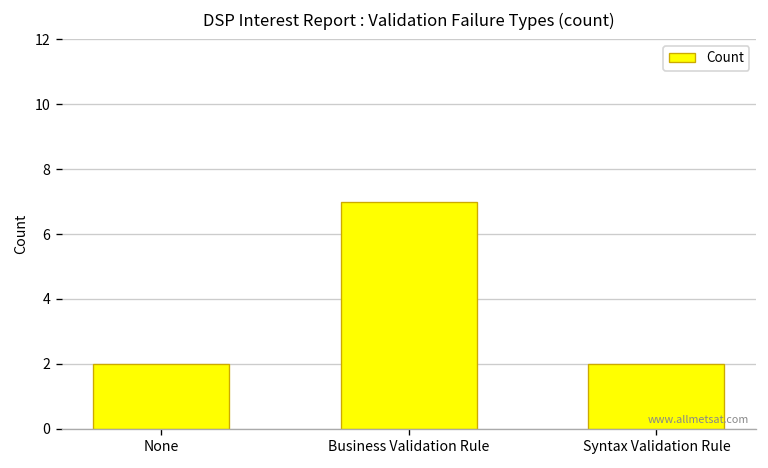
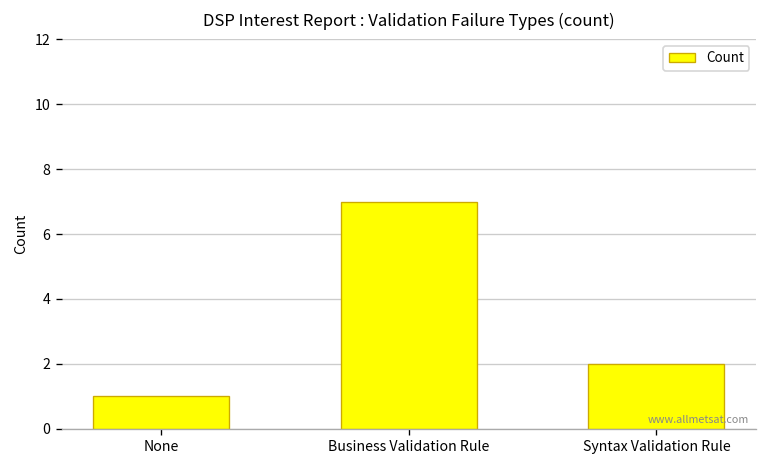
  {
-   "None": 2,
+   "None": 1,
    "Business Validation Rule": 7,
    "Syntax Validation Rule": 2
  }
